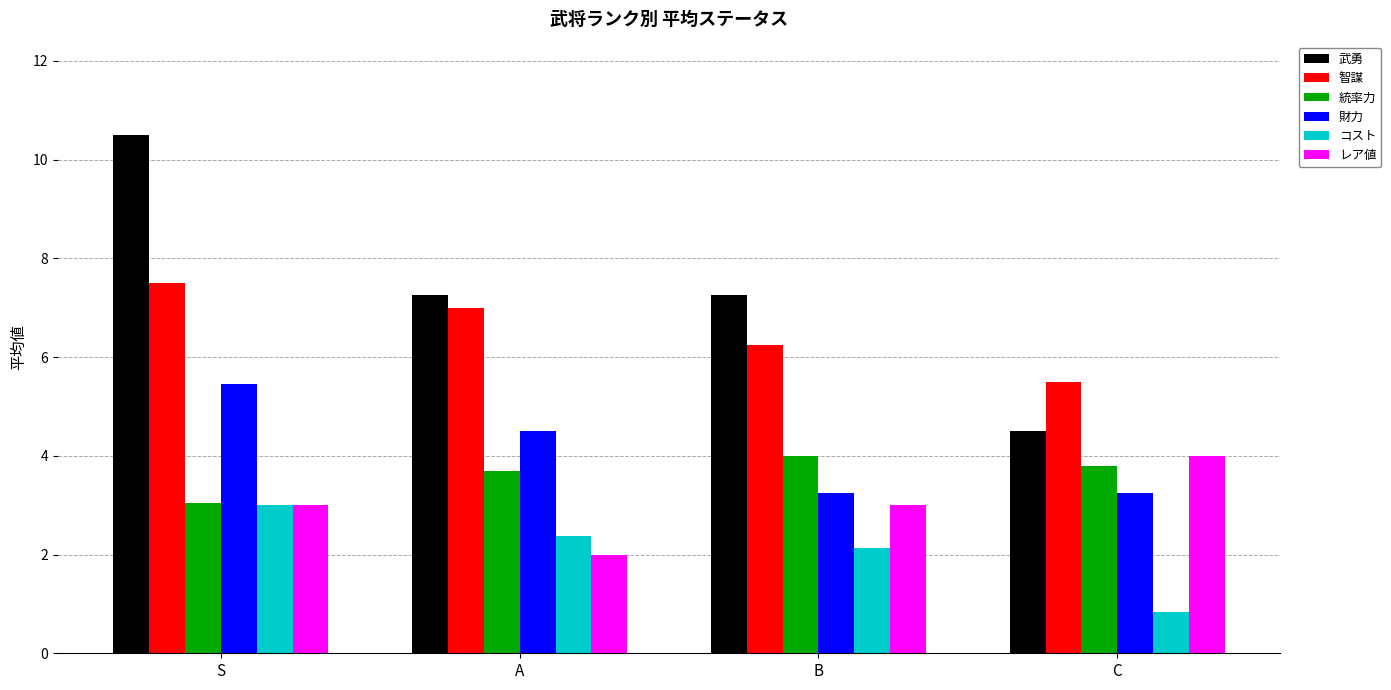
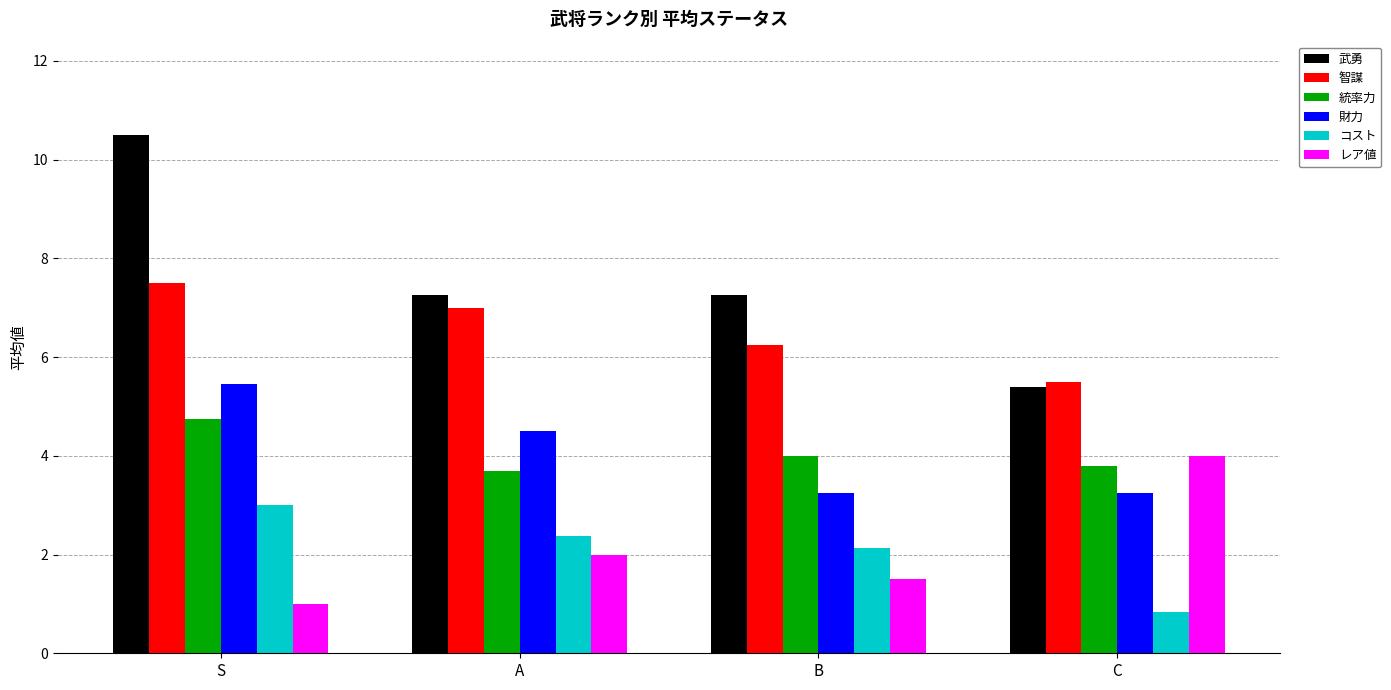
  {
    "武勇": {
      "S": 10.5,
      "A": 7.3,
      "B": 7.3,
-     "C": 4.5
+     "C": 5.4
    },
    "智謀": {
      "S": 7.5,
      "A": 7.0,
      "B": 6.3,
      "C": 5.5
    },
    "統率力": {
-     "S": 3.0,
+     "S": 4.8,
      "A": 3.7,
      "B": 4.0,
      "C": 3.8
    },
    "財力": {
      "S": 5.5,
      "A": 4.5,
      "B": 3.3,
      "C": 3.3
    },
    "コスト": {
      "S": 3.0,
      "A": 2.4,
      "B": 2.1,
      "C": 0.8
    },
    "レア値": {
-     "S": 3,
+     "S": 1,
      "A": 2.0,
-     "B": 3.0,
+     "B": 1.5,
      "C": 4.0
    }
  }
